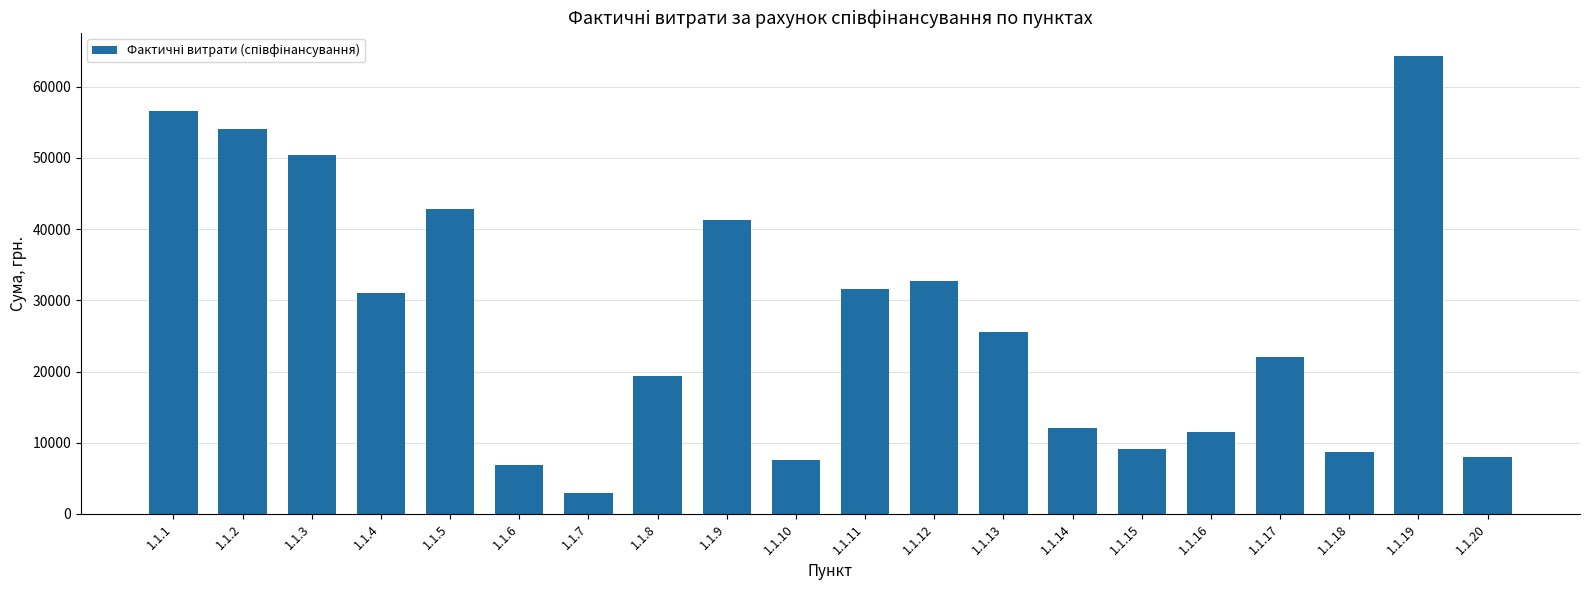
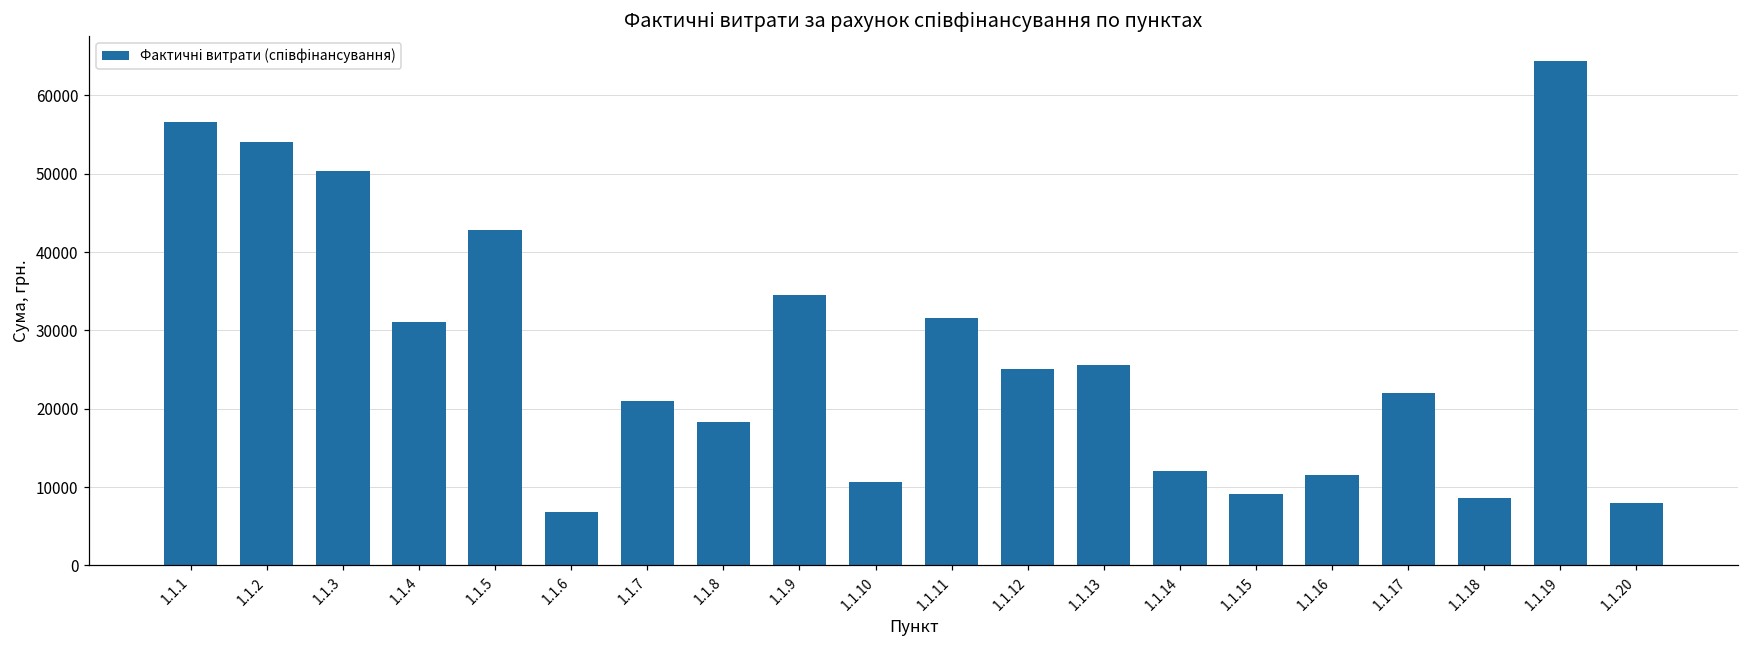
  {
    "1.1.1": 57000,
    "1.1.2": 54000,
    "1.1.3": 50000,
    "1.1.4": 31000,
    "1.1.5": 43000,
    "1.1.6": 7000,
-   "1.1.7": 3000,
-   "1.1.8": 19000,
-   "1.1.9": 41000,
-   "1.1.10": 8000,
+   "1.1.7": 21000,
+   "1.1.8": 18000,
+   "1.1.9": 34000,
+   "1.1.10": 11000,
    "1.1.11": 32000,
-   "1.1.12": 33000,
+   "1.1.12": 25000,
    "1.1.13": 26000,
    "1.1.14": 12000,
    "1.1.15": 9000,
    "1.1.16": 12000,
    "1.1.17": 22000,
    "1.1.18": 9000,
    "1.1.19": 64000,
    "1.1.20": 8000
  }
